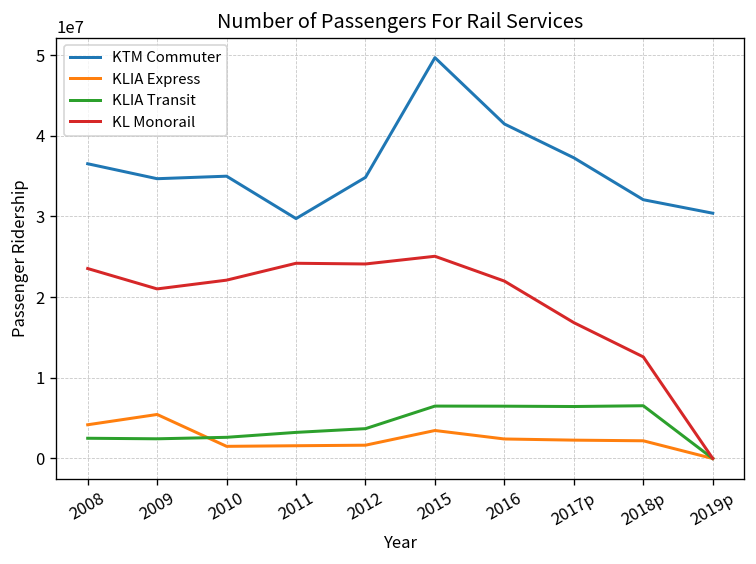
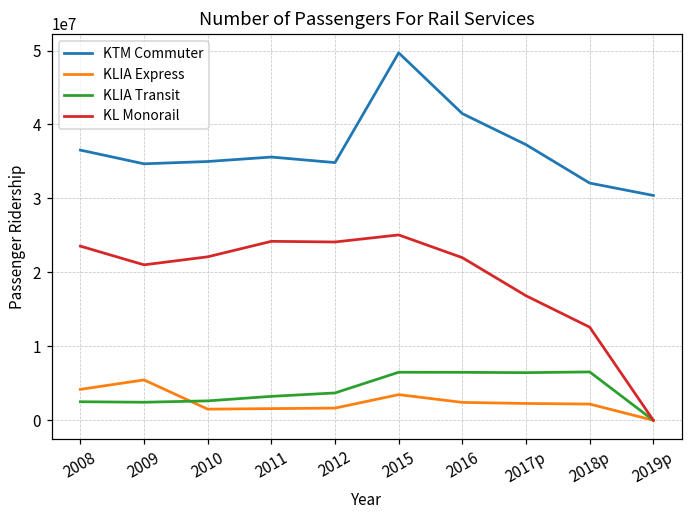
  {
    "KTM Commuter": {
      "2008": 37000000,
      "2009": 35000000,
      "2010": 35000000,
-     "2011": 30000000,
+     "2011": 36000000,
      "2012": 35000000,
      "2015": 50000000,
      "2016": 41000000,
      "2017p": 37000000,
      "2018p": 32000000,
      "2019p": 30000000
    },
    "KLIA Express": {
      "2008": 4000000,
      "2009": 5000000,
      "2010": 2000000,
      "2011": 2000000,
      "2012": 2000000,
      "2015": 3000000,
      "2016": 2000000,
      "2017p": 2000000,
      "2018p": 2000000
    },
    "KLIA Transit": {
      "2008": 3000000,
      "2009": 2000000,
      "2010": 3000000,
      "2011": 3000000,
      "2012": 4000000,
      "2015": 6000000,
      "2016": 6000000,
      "2017p": 6000000,
      "2018p": 7000000
    },
    "KL Monorail": {
      "2008": 24000000,
      "2009": 21000000,
      "2010": 22000000,
      "2011": 24000000,
      "2012": 24000000,
      "2015": 25000000,
      "2016": 22000000,
      "2017p": 17000000,
      "2018p": 13000000
    }
  }
